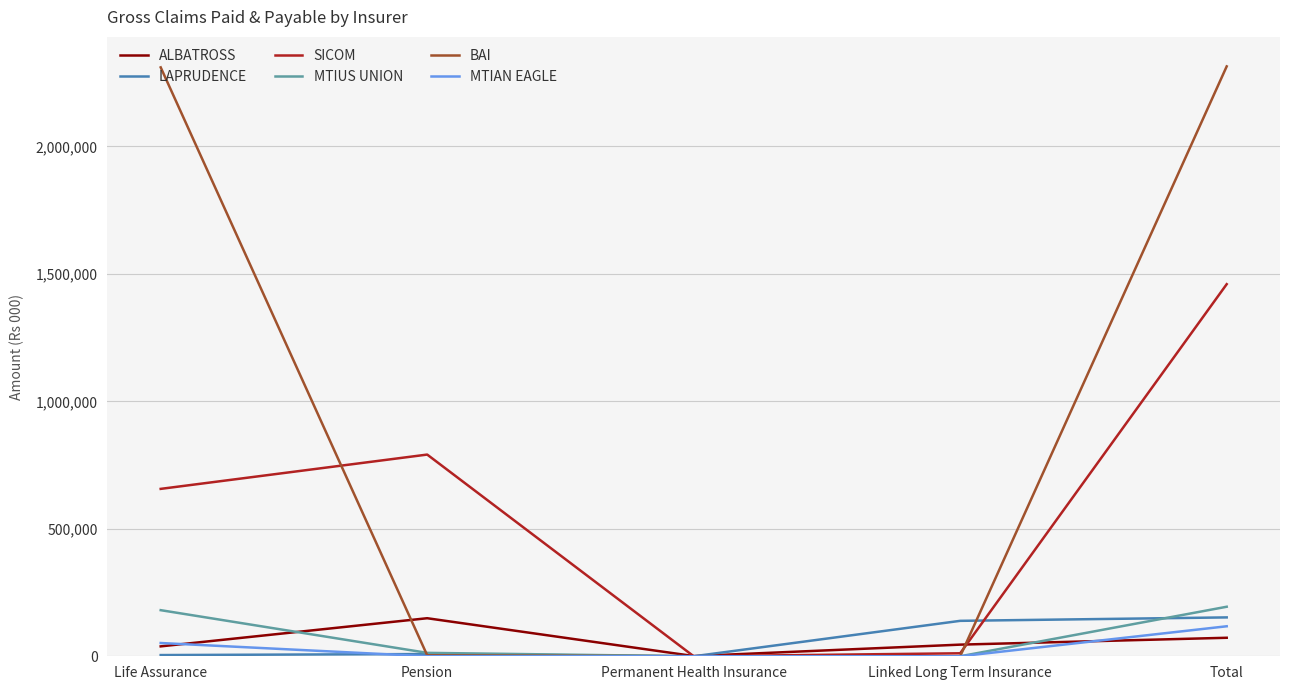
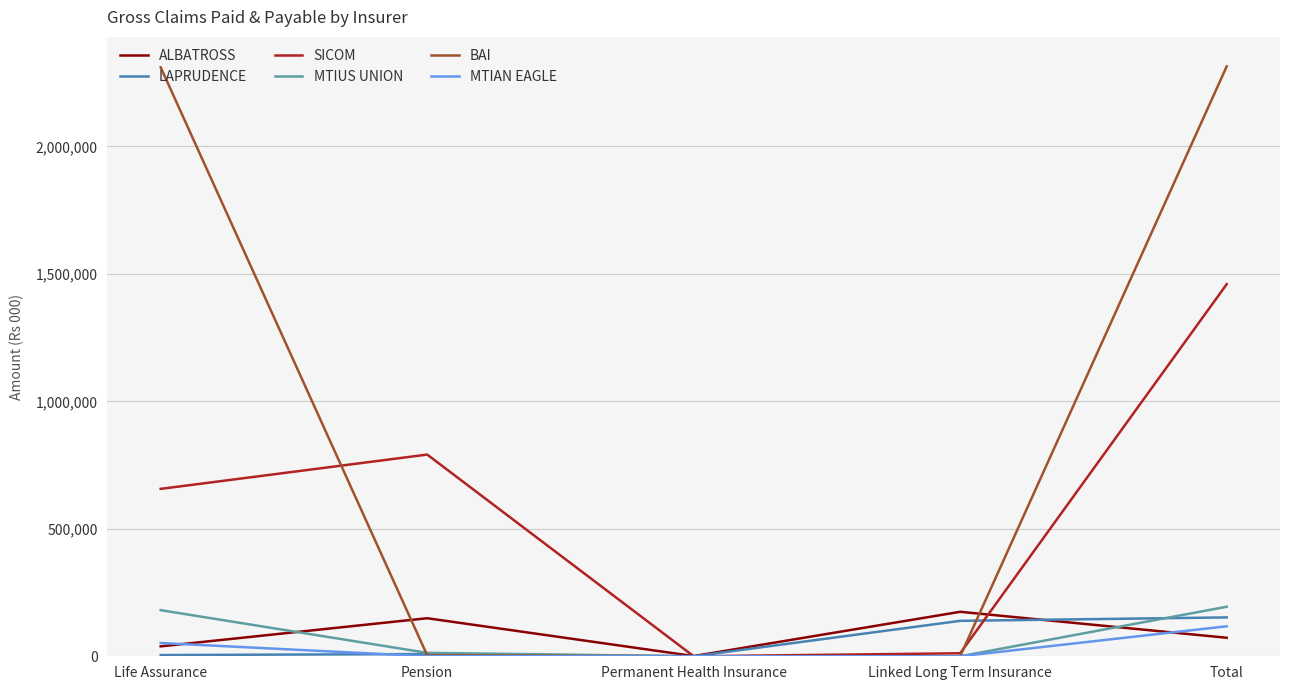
  {
    "ALBATROSS": {
      "Life Assurance": "40,000",
      "Pension": "150,000",
-     "Linked Long Term Insurance": "50,000",
+     "Linked Long Term Insurance": "170,000",
      "Total": "70,000"
    },
    "MTIAN EAGLE": {
      "Life Assurance": "50,000",
      "Total": "120,000"
    }
  }
